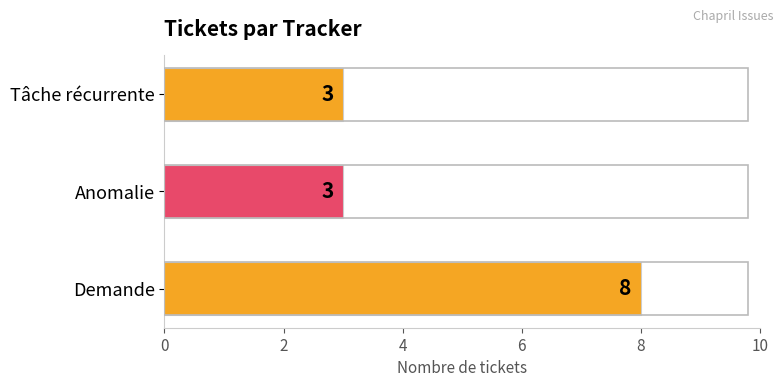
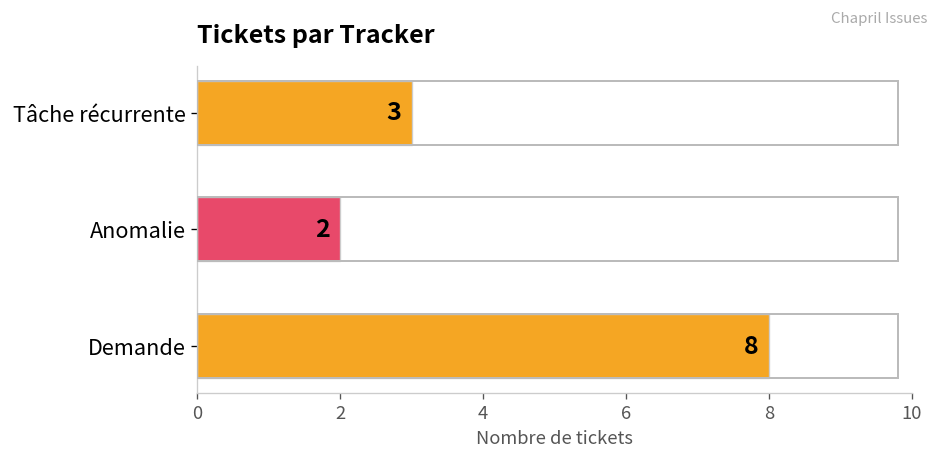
  {
    "Tâche récurrente": 3,
-   "Anomalie": 3,
+   "Anomalie": 2,
    "Demande": 8
  }
